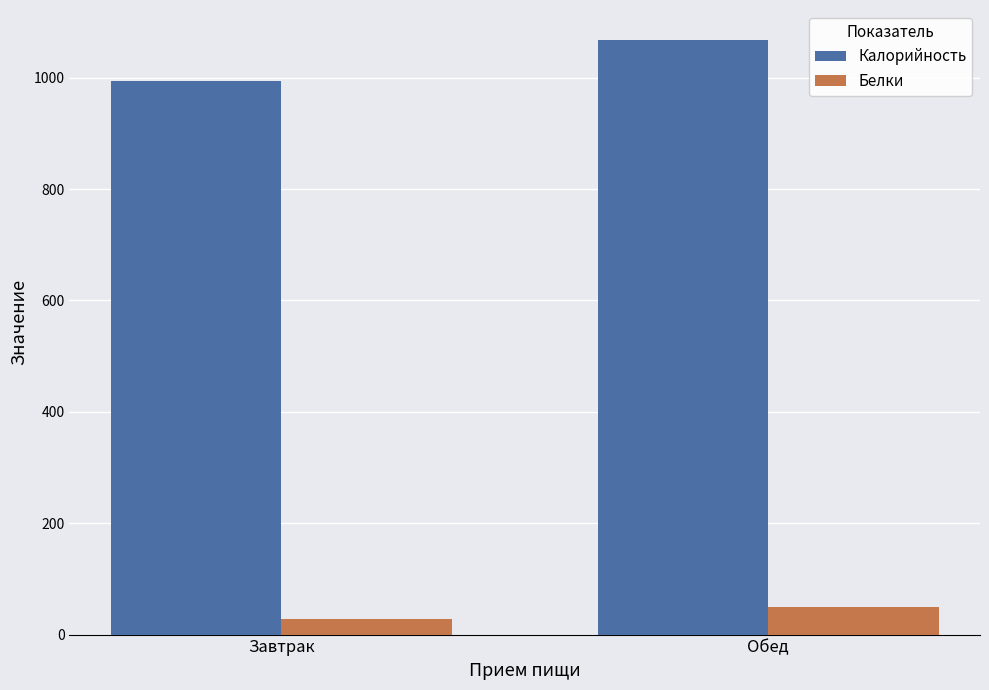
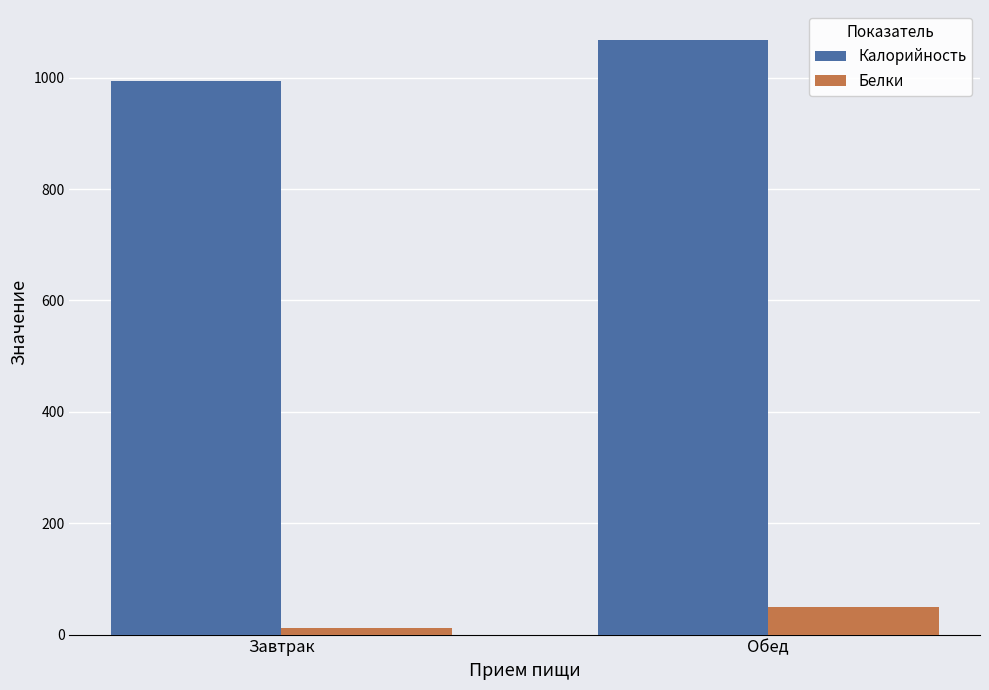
  {
    "Калорийность": {
      "Завтрак": 990,
      "Обед": 1070
    },
    "Белки": {
-     "Завтрак": 30,
+     "Завтрак": 10,
      "Обед": 50
    }
  }
